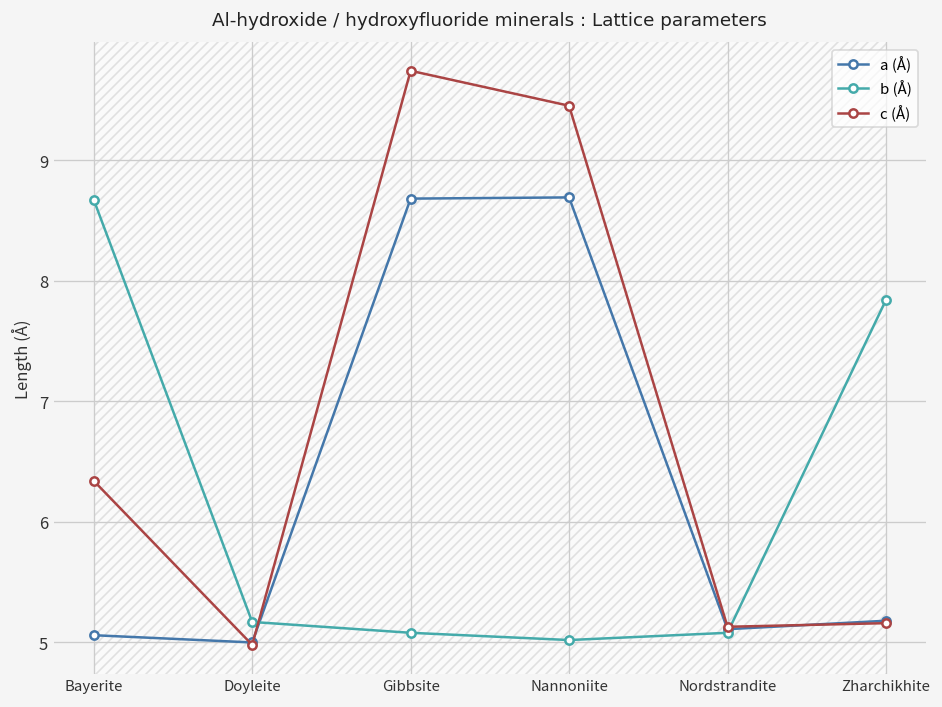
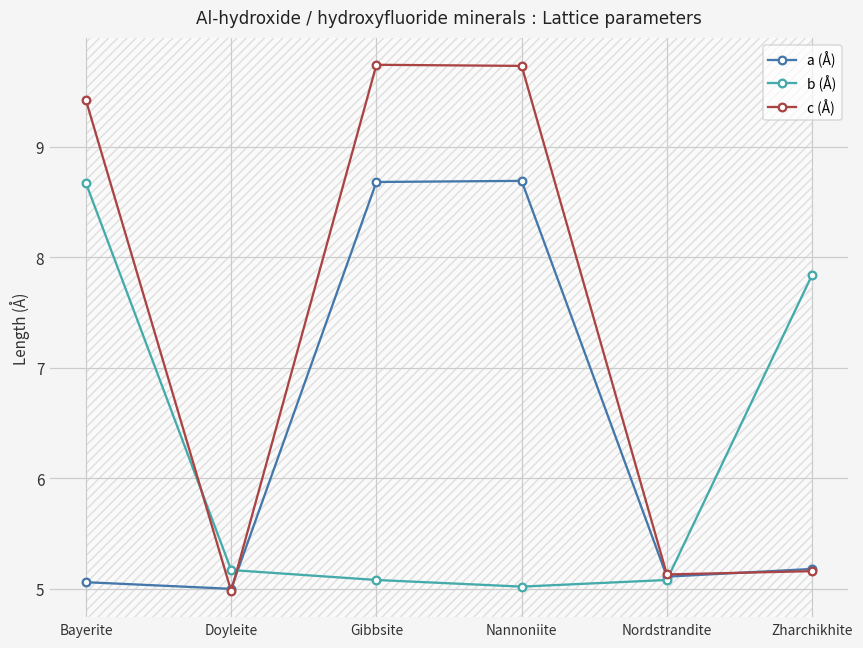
  {
    "c (Å)": {
-     "Bayerite": 6.34,
+     "Bayerite": 9.42,
      "Gibbsite": 9.74,
-     "Nannoniite": 9.45
+     "Nannoniite": 9.73
    }
  }
